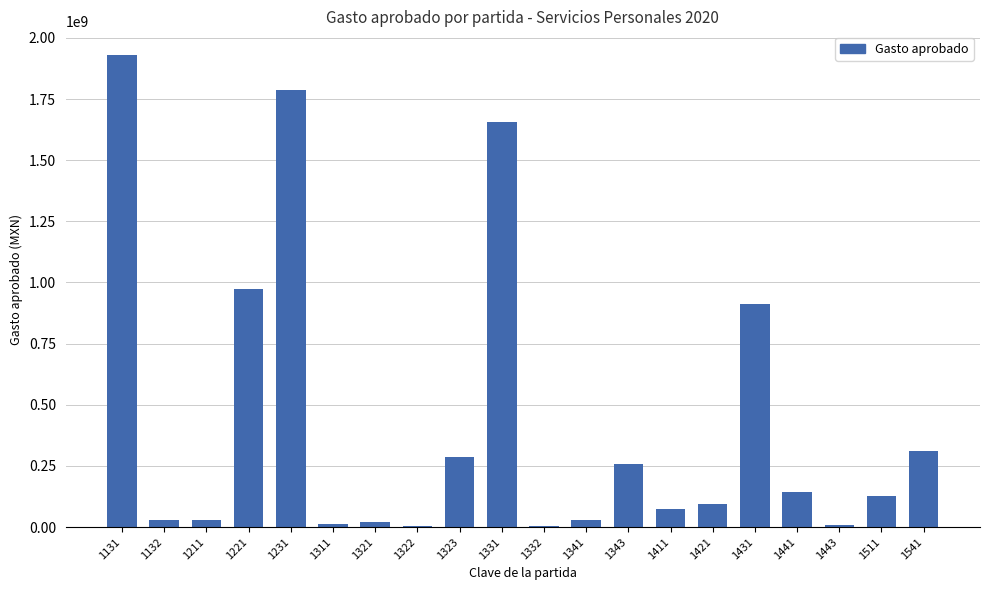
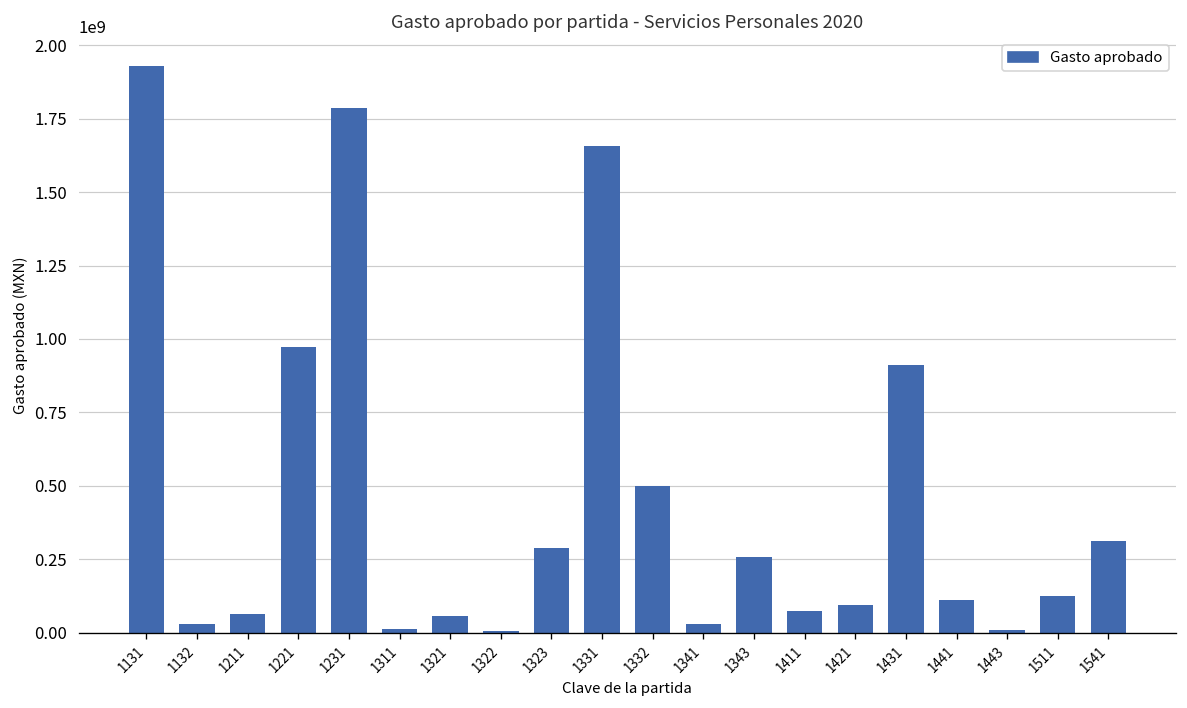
  {
    "1131": 1930000000,
    "1132": 30000000,
-   "1211": 30000000,
+   "1211": 60000000,
    "1221": 970000000,
    "1231": 1790000000,
    "1311": 10000000,
-   "1321": 20000000,
+   "1321": 60000000,
    "1323": 290000000,
    "1331": 1660000000,
-   "1332": 0,
+   "1332": 500000000,
    "1341": 30000000,
    "1343": 260000000,
    "1411": 70000000,
    "1421": 90000000,
    "1431": 910000000,
-   "1441": 140000000,
+   "1441": 110000000,
    "1511": 130000000,
    "1541": 310000000
  }
